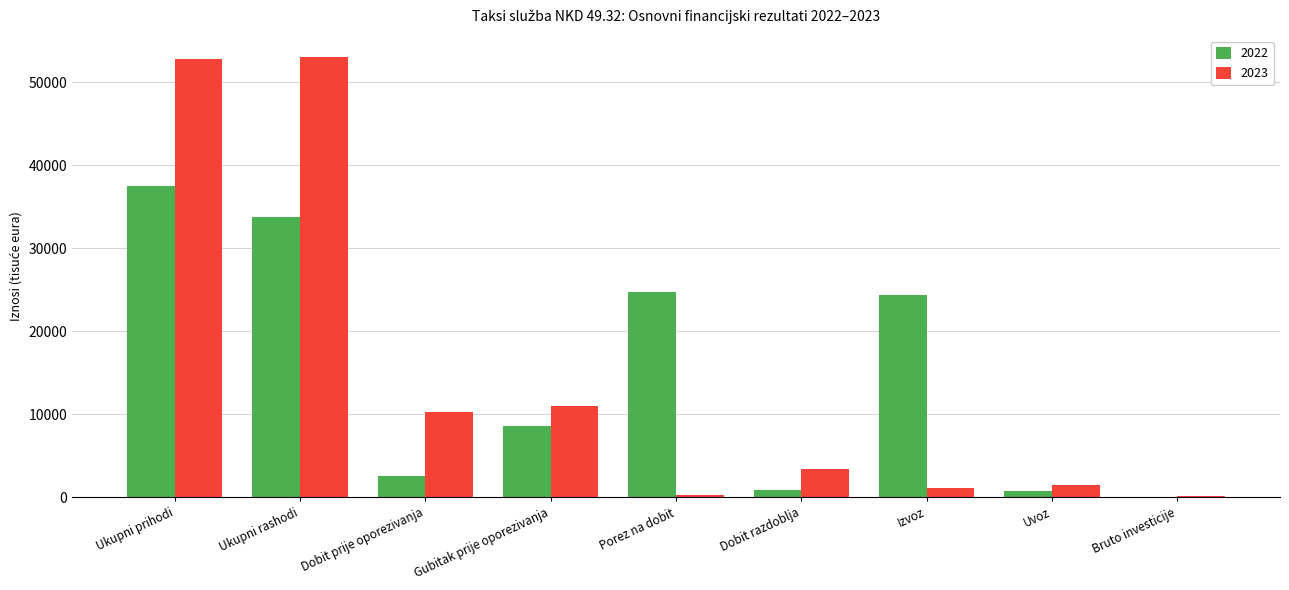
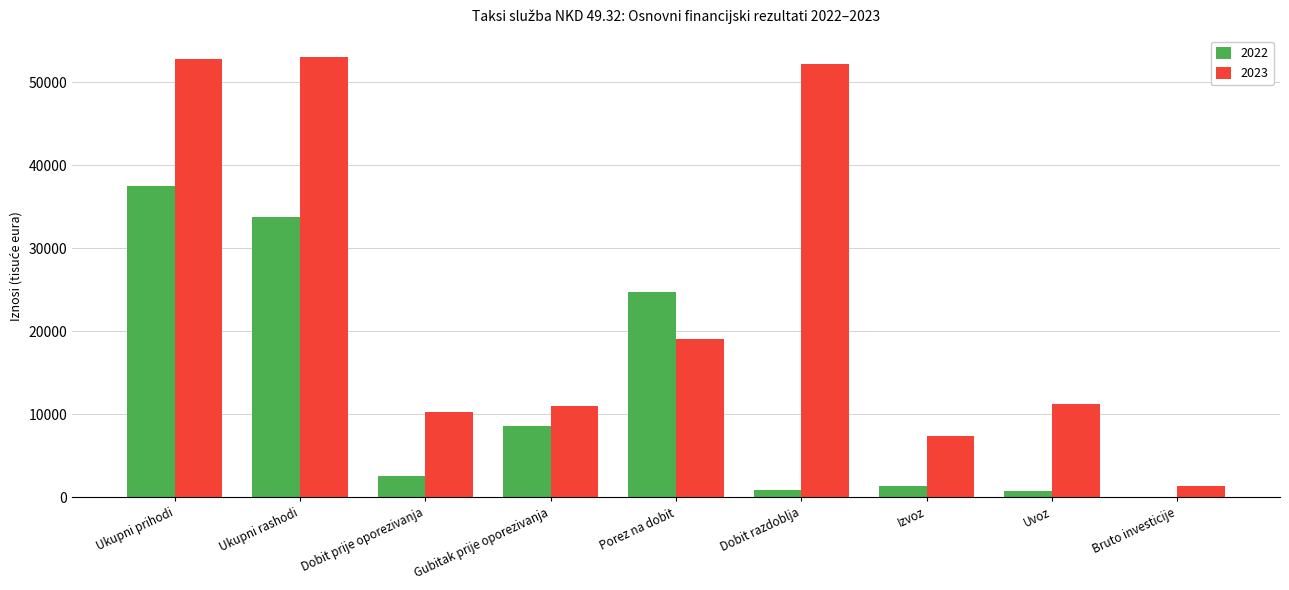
  {
    "2022": {
      "Ukupni prihodi": 37000,
      "Ukupni rashodi": 34000,
      "Dobit prije oporezivanja": 3000,
      "Gubitak prije oporezivanja": 9000,
      "Porez na dobit": 25000,
      "Dobit razdoblja": 1000,
-     "Izvoz": 24000,
+     "Izvoz": 1000,
      "Uvoz": 1000
    },
    "2023": {
      "Ukupni prihodi": 53000,
      "Ukupni rashodi": 53000,
      "Dobit prije oporezivanja": 10000,
      "Gubitak prije oporezivanja": 11000,
-     "Porez na dobit": 0,
-     "Dobit razdoblja": 3000,
-     "Izvoz": 1000,
-     "Uvoz": 2000,
-     "Bruto investicije": 0
+     "Porez na dobit": 19000,
+     "Dobit razdoblja": 52000,
+     "Izvoz": 7000,
+     "Uvoz": 11000,
+     "Bruto investicije": 1000
    }
  }
